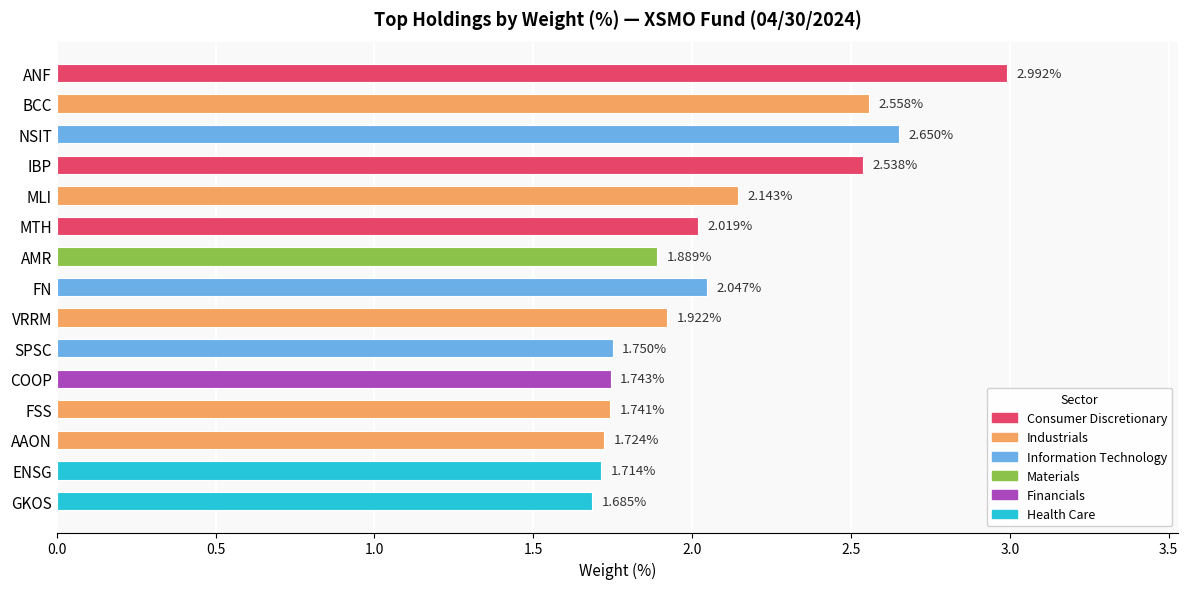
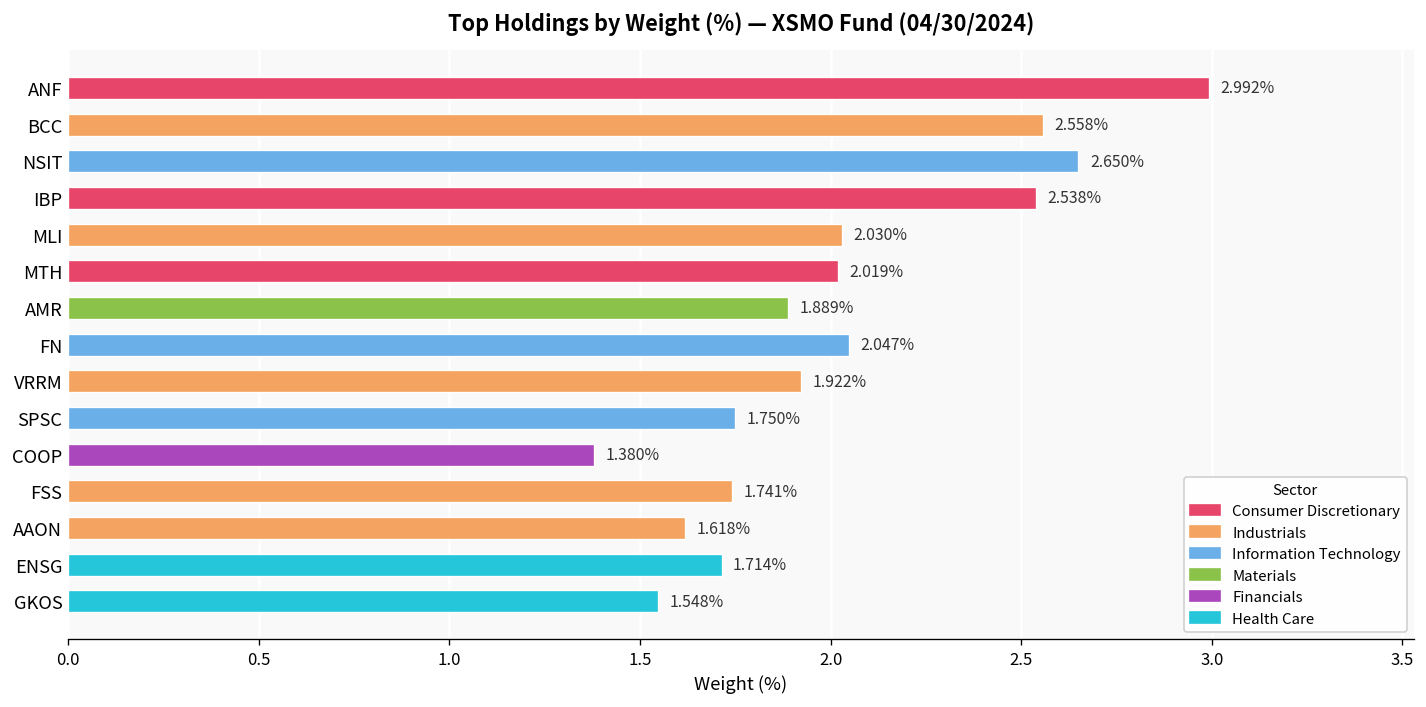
  {
    "ANF": "2.992%",
    "BCC": "2.558%",
    "NSIT": "2.650%",
    "IBP": "2.538%",
-   "MLI": "2.143%",
+   "MLI": "2.030%",
    "MTH": "2.019%",
    "AMR": "1.889%",
    "FN": "2.047%",
    "VRRM": "1.922%",
    "SPSC": "1.750%",
-   "COOP": "1.743%",
+   "COOP": "1.380%",
    "FSS": "1.741%",
-   "AAON": "1.724%",
+   "AAON": "1.618%",
    "ENSG": "1.714%",
-   "GKOS": "1.685%"
+   "GKOS": "1.548%"
  }
